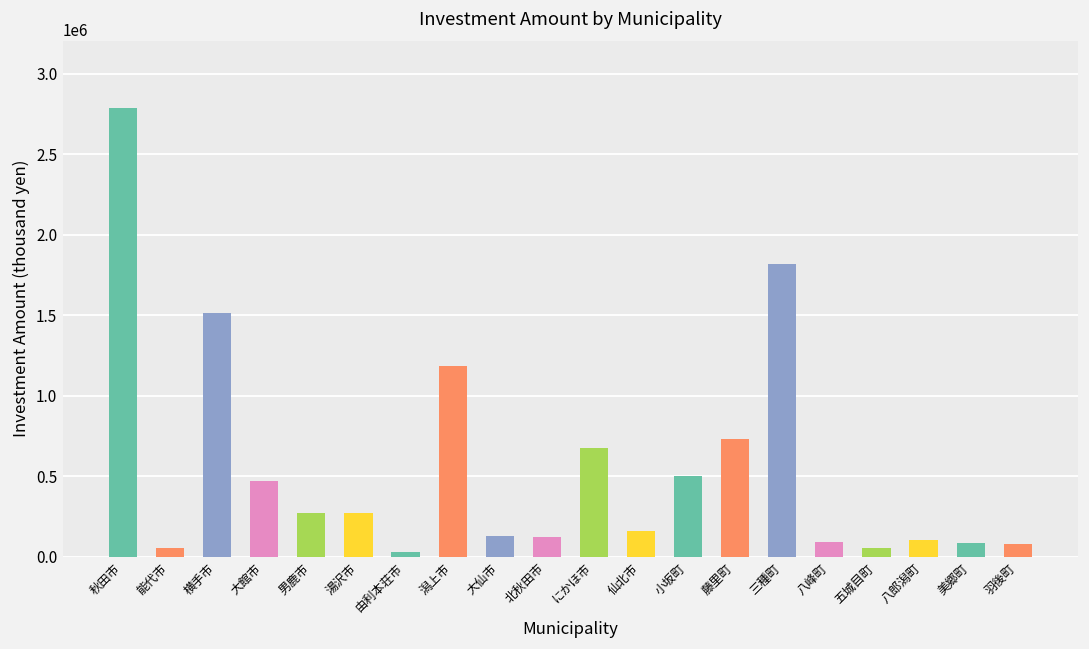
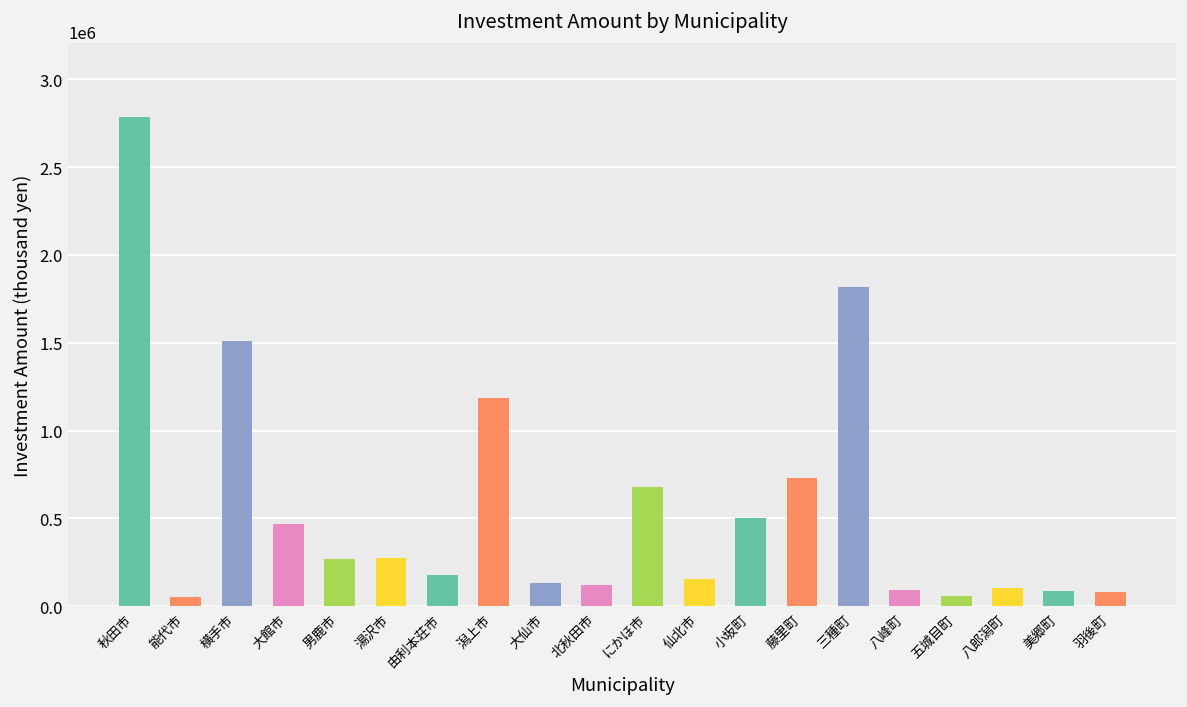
  {
    "秋田市": 2790000,
    "能代市": 50000,
    "横手市": 1510000,
    "大館市": 470000,
    "男鹿市": 270000,
    "湯沢市": 270000,
-   "由利本荘市": 30000,
+   "由利本荘市": 180000,
    "潟上市": 1180000,
    "大仙市": 130000,
    "北秋田市": 120000,
    "にかほ市": 680000,
    "仙北市": 160000,
    "小坂町": 500000,
    "藤里町": 730000,
    "三種町": 1820000,
    "八峰町": 90000,
    "五城目町": 60000,
    "八郎潟町": 100000,
    "美郷町": 90000,
    "羽後町": 80000
  }
